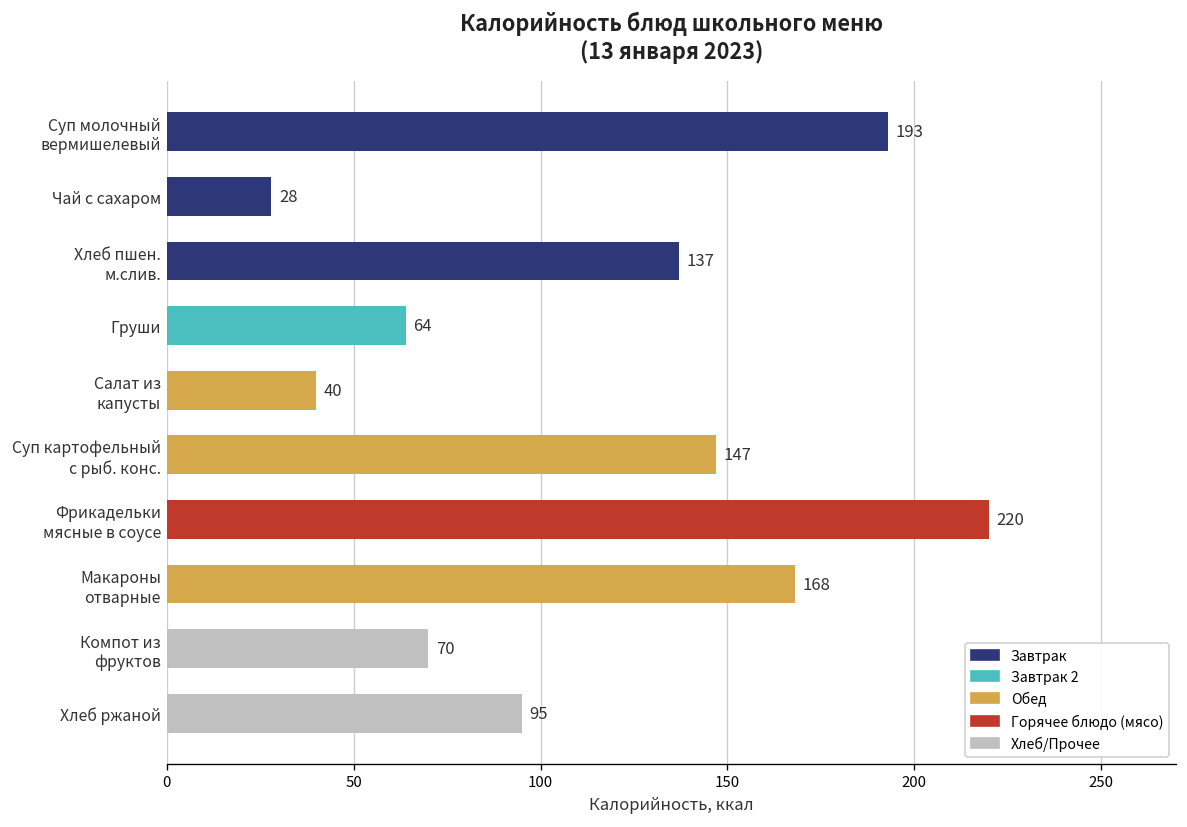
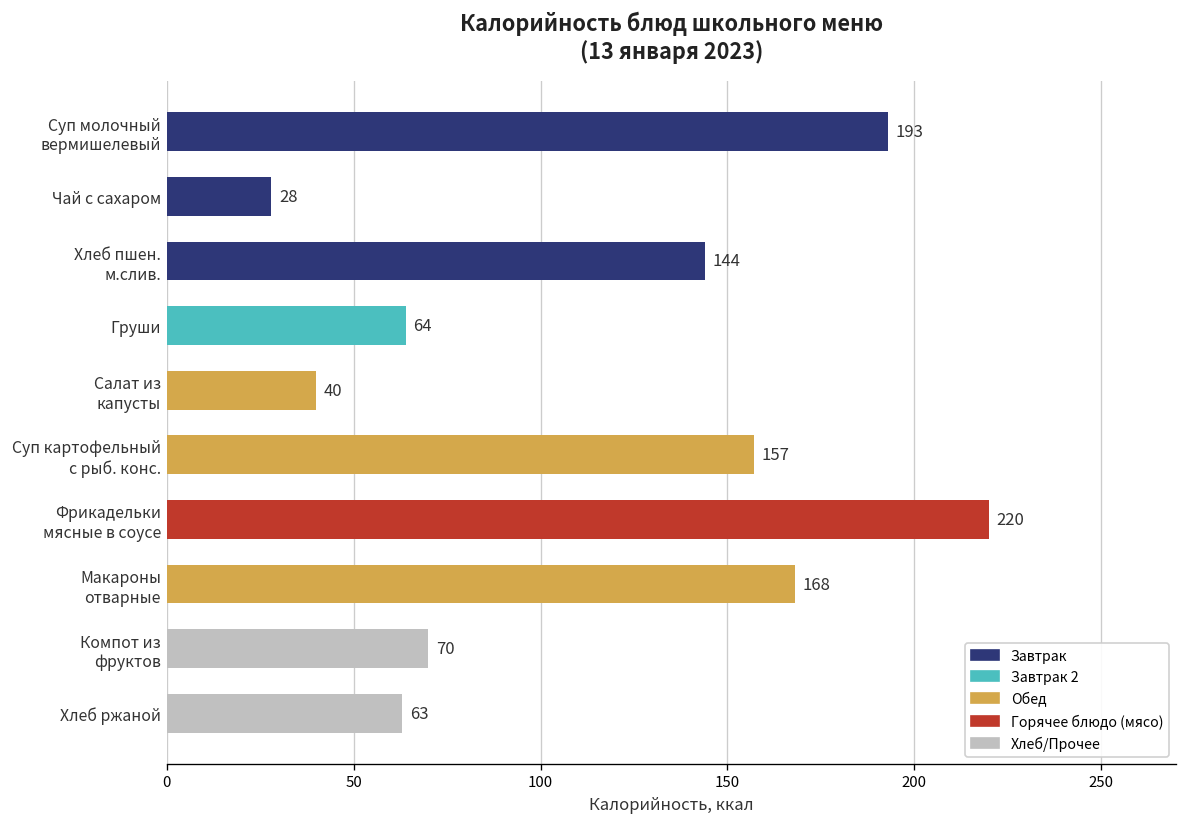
  {
    "Суп молочный вермишелевый": 193,
    "Чай с сахаром": 28,
-   "Хлеб пшен. м.слив.": 137,
+   "Хлеб пшен. м.слив.": 144,
    "Груши": 64,
    "Салат из капусты": 40,
-   "Суп картофельный с рыб. конс.": 147,
+   "Суп картофельный с рыб. конс.": 157,
    "Фрикадельки мясные в соусе": 220,
    "Макароны отварные": 168,
    "Компот из фруктов": 70,
-   "Хлеб ржаной": 95
+   "Хлеб ржаной": 63
  }
